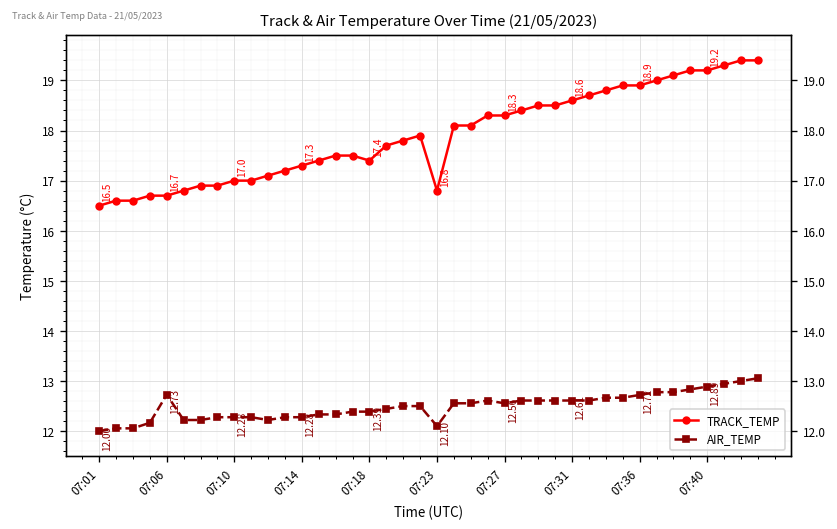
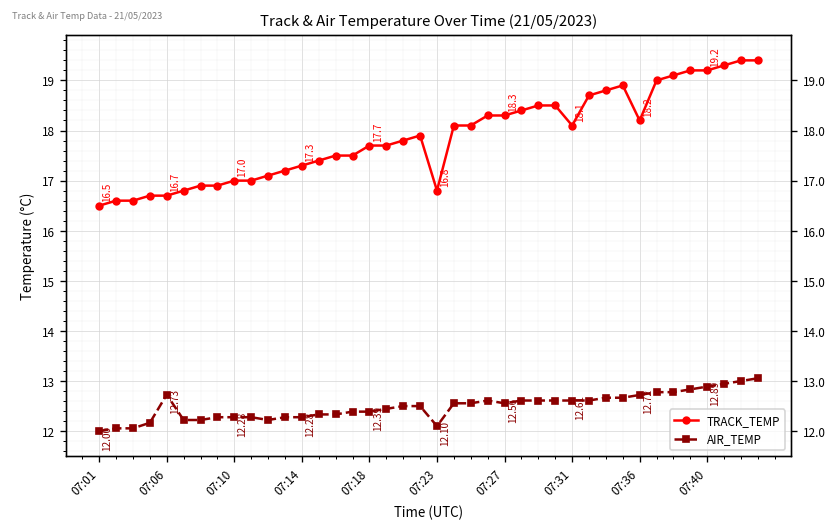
  {
    "TRACK_TEMP": {
      "07:01": 16.5,
      "07:06": 16.7,
      "07:10": 17.0,
      "07:14": 17.3,
-     "07:18": 17.4,
+     "07:18": 17.7,
      "07:23": 16.8,
      "07:27": 18.3,
-     "07:31": 18.6,
-     "07:36": 18.9,
+     "07:31": 18.1,
+     "07:36": 18.2,
      "07:40": 19.2
    },
    "AIR_TEMP": {
      "07:01": 12.00,
      "07:06": 12.73,
      "07:10": 12.28,
      "07:14": 12.28,
      "07:18": 12.39,
      "07:23": 12.10,
      "07:27": 12.56,
      "07:31": 12.61,
      "07:36": 12.72,
      "07:40": 12.89
    }
  }
